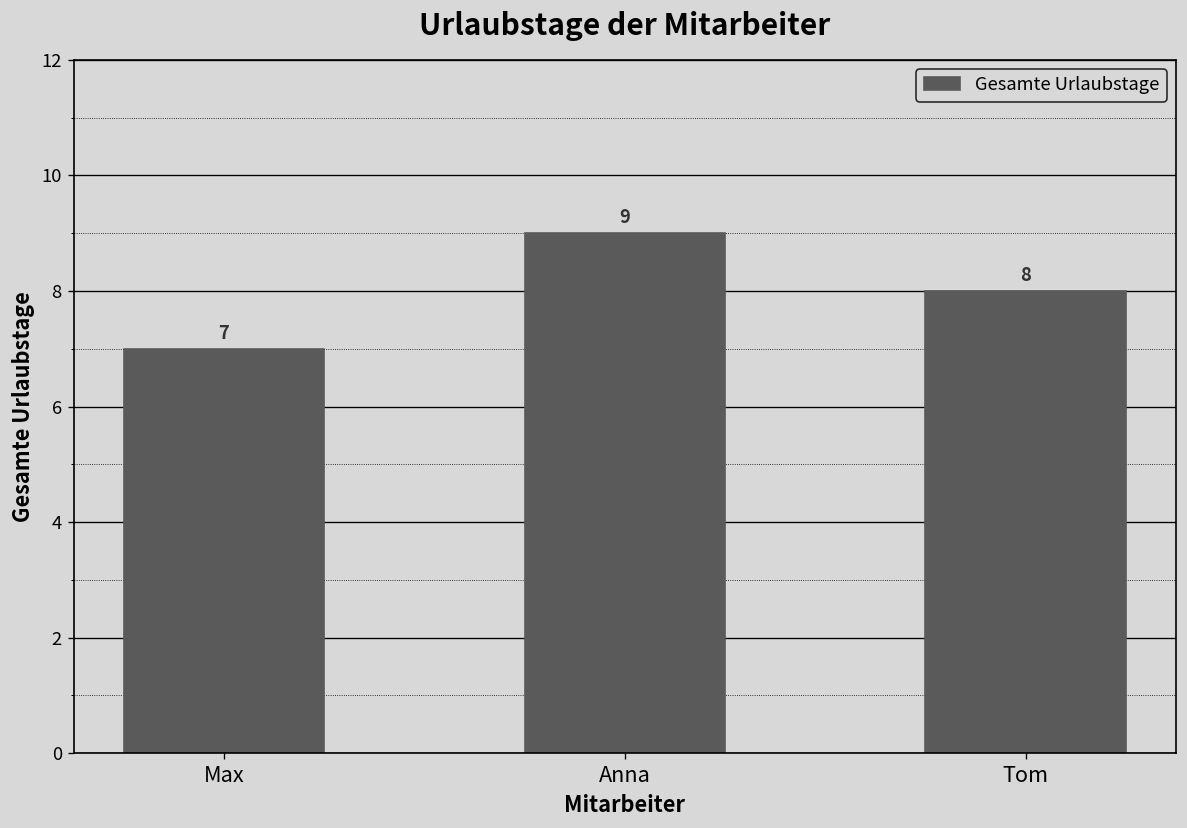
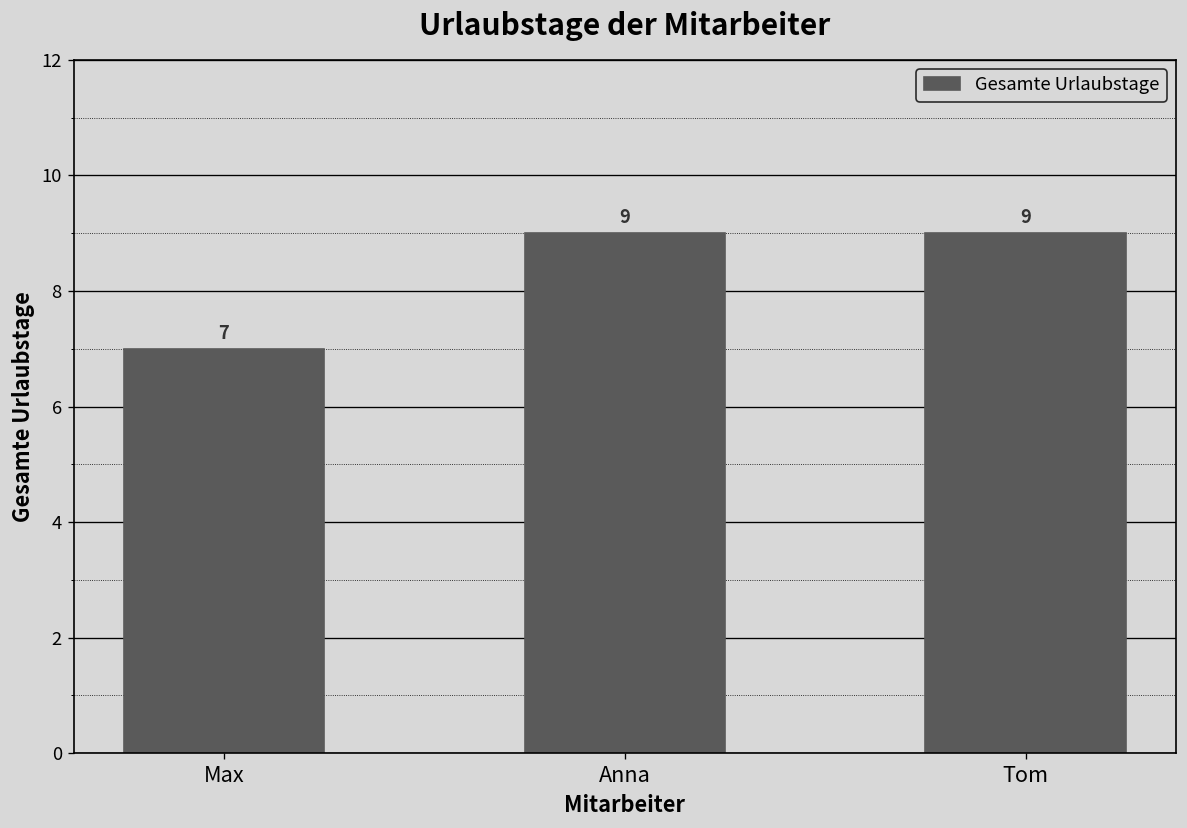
  {
    "Max": 7,
    "Anna": 9,
-   "Tom": 8
+   "Tom": 9
  }
